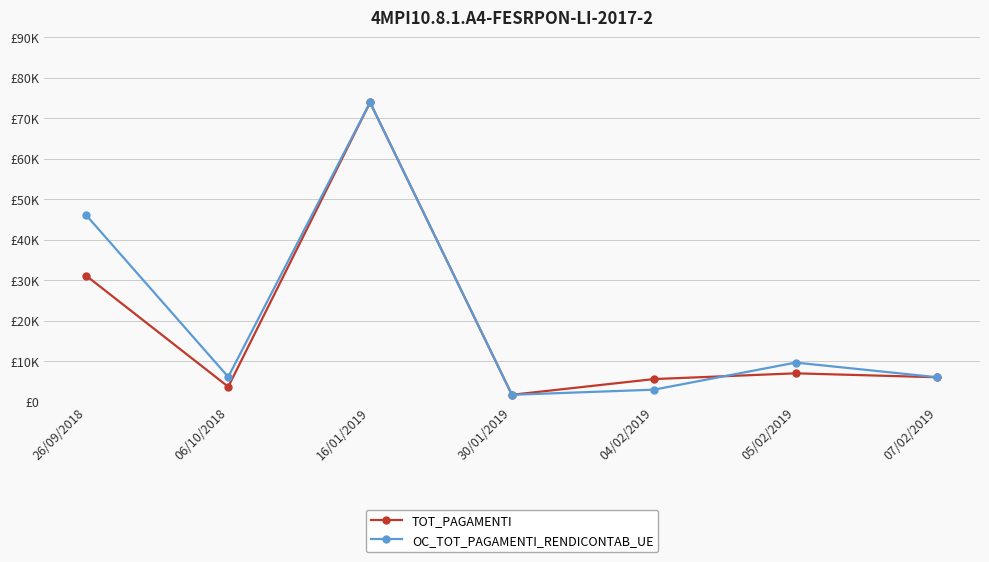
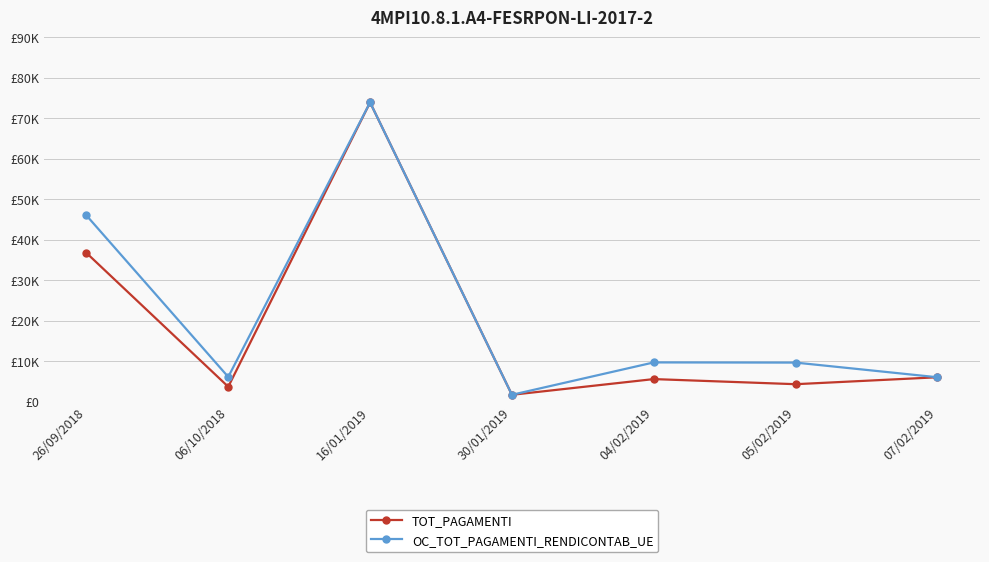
  {
    "TOT_PAGAMENTI": {
-     "26/09/2018": "£31000",
+     "26/09/2018": "£37000",
      "06/10/2018": "£4000",
      "04/02/2019": "£6000",
-     "05/02/2019": "£7000"
+     "05/02/2019": "£4000"
    },
    "OC_TOT_PAGAMENTI_RENDICONTAB_UE": {
      "26/09/2018": "£46000",
      "06/10/2018": "£6000",
-     "04/02/2019": "£3000",
+     "04/02/2019": "£10000",
      "05/02/2019": "£10000"
    }
  }
